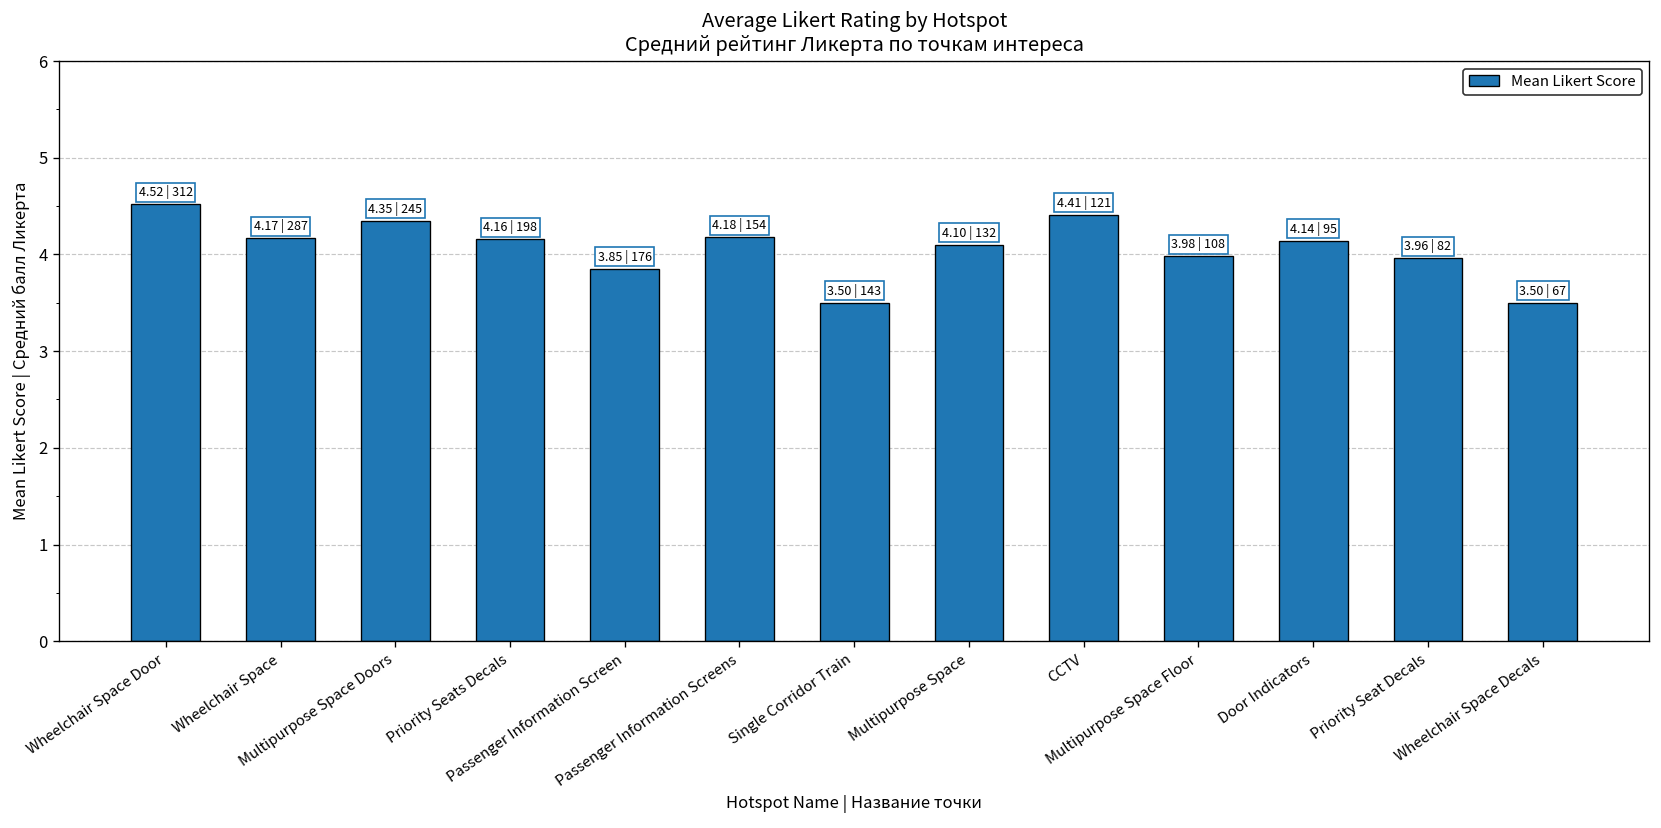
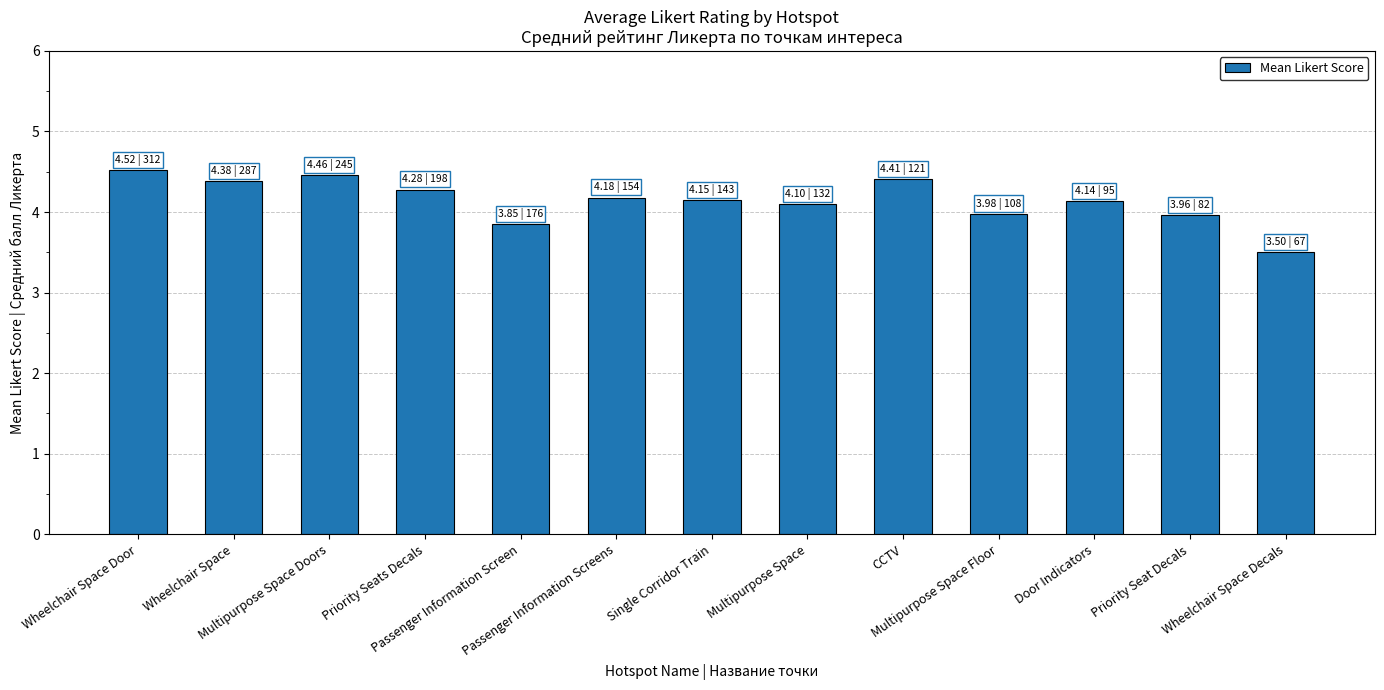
  {
-   "Wheelchair Space": 4.17,
-   "Multipurpose Space Doors": 4.35,
-   "Priority Seats Decals": 4.16,
-   "Single Corridor Train": 3.50
+   "Wheelchair Space": 4.38,
+   "Multipurpose Space Doors": 4.46,
+   "Priority Seats Decals": 4.28,
+   "Single Corridor Train": 4.15
  }
